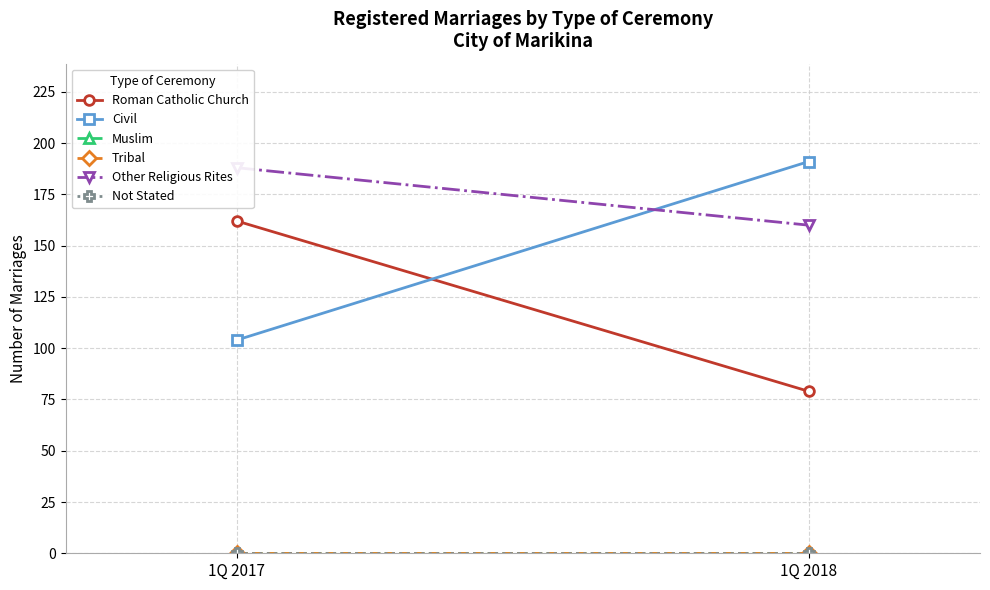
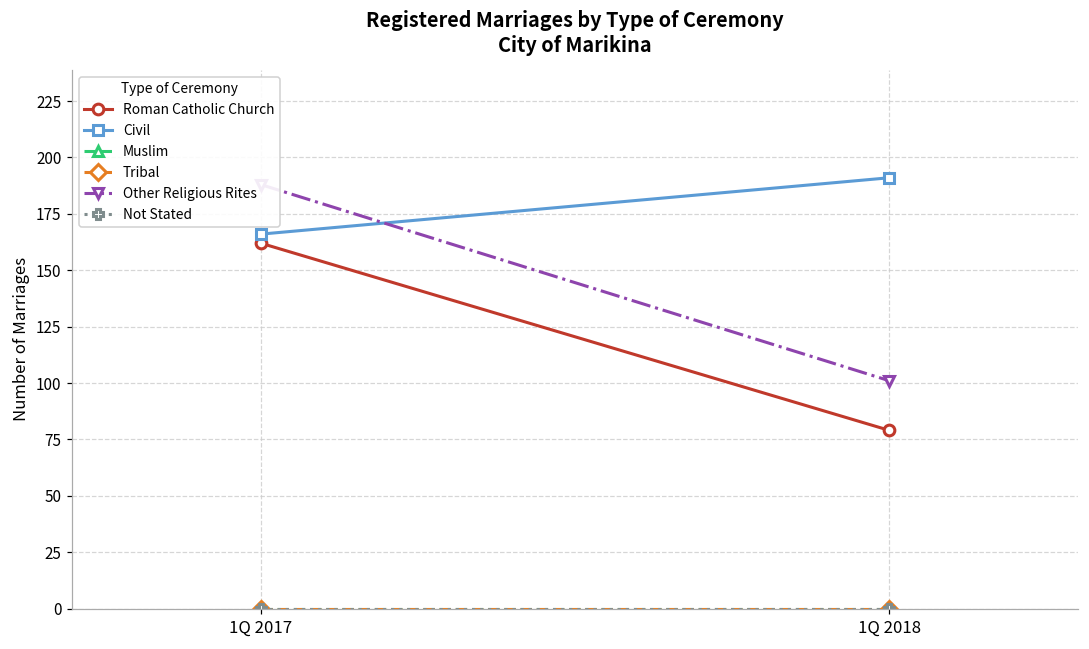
  {
    "Roman Catholic Church": {
      "1Q 2017": 162,
      "1Q 2018": 79
    },
    "Civil": {
-     "1Q 2017": 104,
+     "1Q 2017": 166,
      "1Q 2018": 191
    },
    "Not Stated": {
      "1Q 2017": 0,
      "1Q 2018": 0
    },
    "Other Religious Rites": {
-     "1Q 2018": 160
+     "1Q 2018": 101
    }
  }
